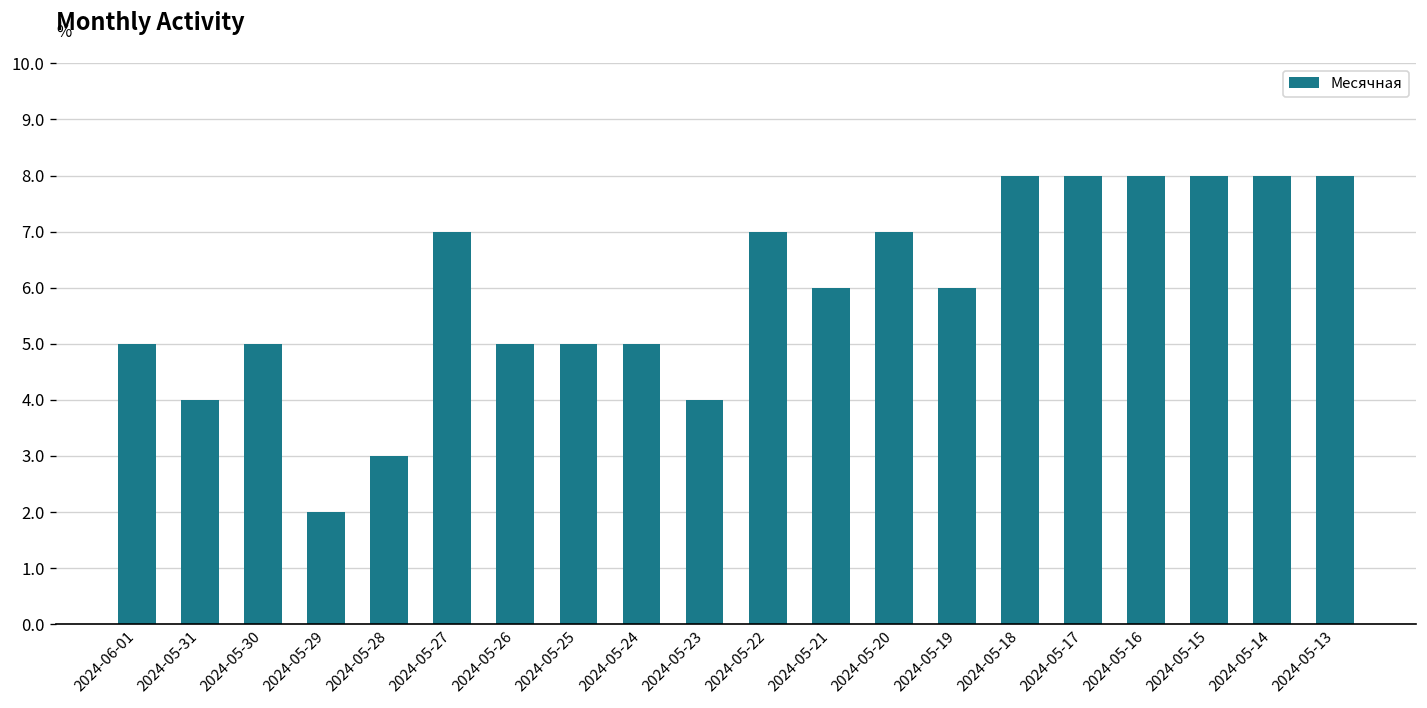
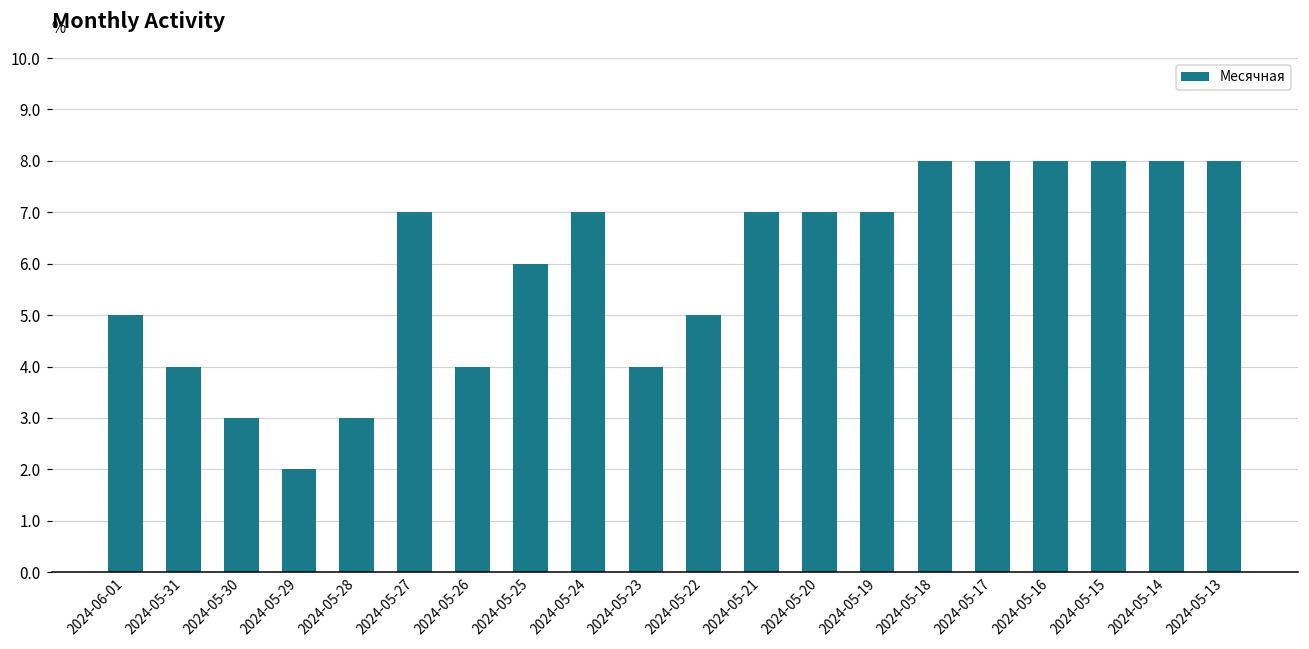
  {
    "2024-06-01": 5,
    "2024-05-31": 4,
-   "2024-05-30": 5,
+   "2024-05-30": 3,
    "2024-05-29": 2,
    "2024-05-28": 3,
    "2024-05-27": 7,
-   "2024-05-26": 5,
-   "2024-05-25": 5,
-   "2024-05-24": 5,
+   "2024-05-26": 4,
+   "2024-05-25": 6,
+   "2024-05-24": 7,
    "2024-05-23": 4,
-   "2024-05-22": 7,
-   "2024-05-21": 6,
+   "2024-05-22": 5,
+   "2024-05-21": 7,
    "2024-05-20": 7,
-   "2024-05-19": 6,
+   "2024-05-19": 7,
    "2024-05-18": 8,
    "2024-05-17": 8,
    "2024-05-16": 8,
    "2024-05-15": 8,
    "2024-05-14": 8,
    "2024-05-13": 8
  }
